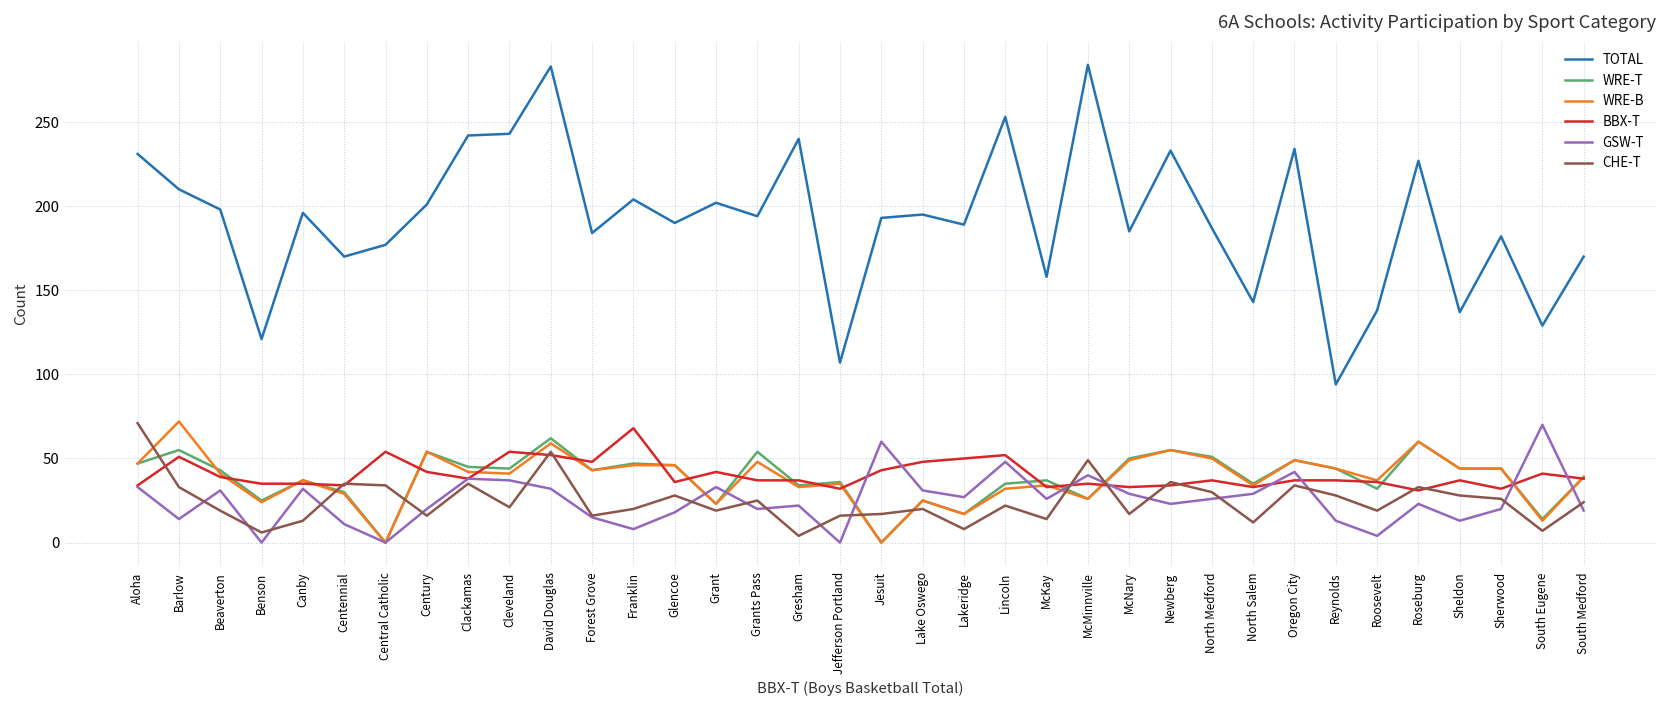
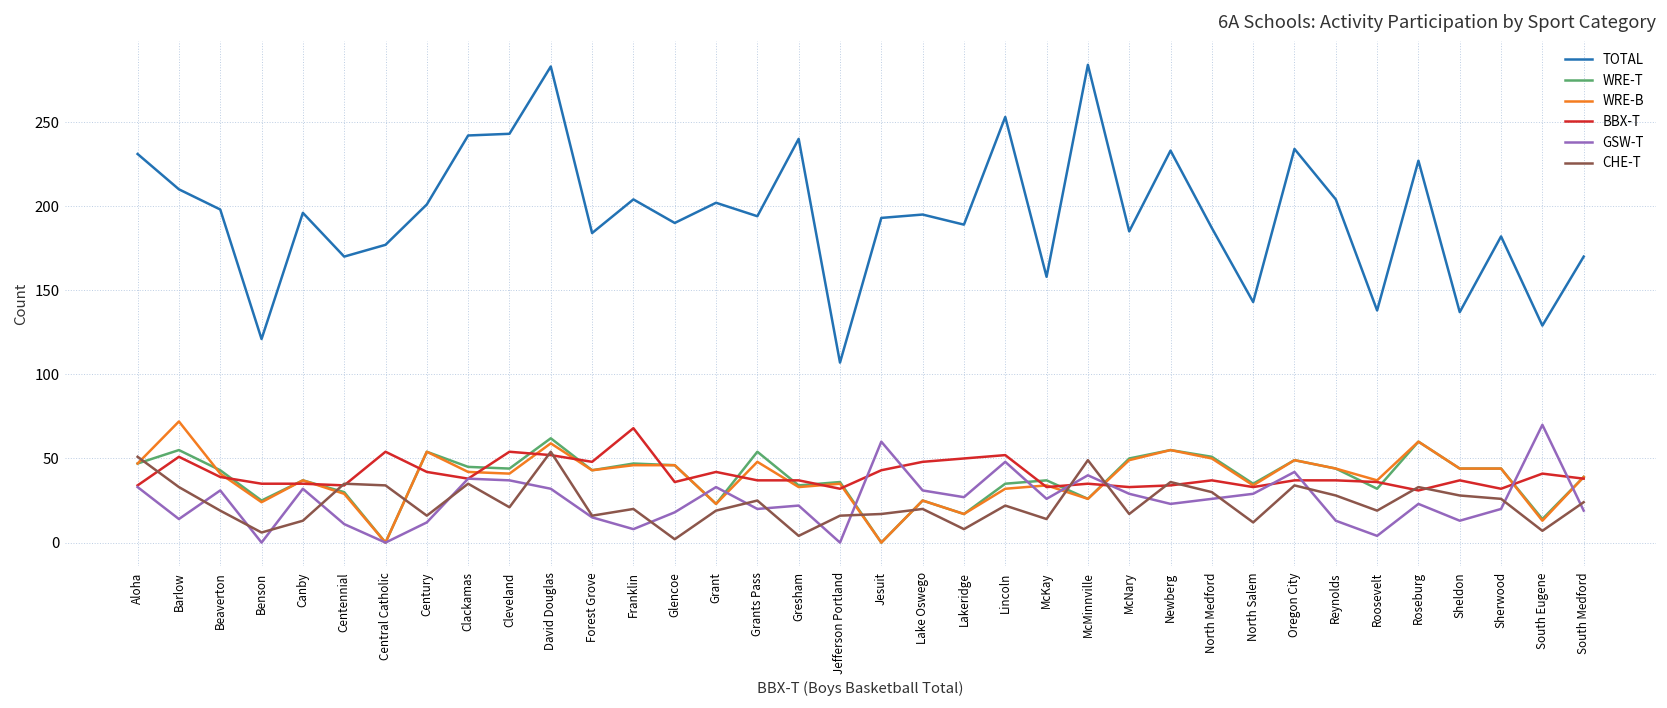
  {
    "TOTAL": {
      "Aloha": 231,
      "Barlow": 210,
      "Beaverton": 198,
      "Benson": 121,
      "Canby": 196,
      "Centennial": 170,
      "Central Catholic": 177,
      "Century": 201,
      "Clackamas": 242,
      "Cleveland": 243,
      "David Douglas": 283,
      "Forest Grove": 184,
      "Franklin": 204,
      "Glencoe": 190,
      "Grant": 202,
      "Grants Pass": 194,
      "Gresham": 240,
      "Jefferson Portland": 107,
      "Jesuit": 193,
      "Lake Oswego": 195,
      "Lakeridge": 189,
      "Lincoln": 253,
      "McKay": 158,
      "McMinnville": 284,
      "McNary": 185,
      "Newberg": 233,
      "North Medford": 187,
      "North Salem": 143,
      "Oregon City": 234,
-     "Reynolds": 94,
+     "Reynolds": 204,
      "Roosevelt": 138,
      "Roseburg": 227,
      "Sheldon": 137,
      "Sherwood": 182,
      "South Eugene": 129,
      "South Medford": 170
    },
    "WRE-T": {
      "Barlow": 55,
      "Beaverton": 43,
      "Clackamas": 45,
      "Cleveland": 44,
      "David Douglas": 62,
      "Grants Pass": 54,
      "Lincoln": 35,
      "McKay": 37,
      "Roosevelt": 32
    },
    "WRE-B": {
      "Barlow": 72,
      "Beaverton": 41,
      "Clackamas": 42,
      "Cleveland": 41,
      "David Douglas": 59,
      "Grants Pass": 48,
      "Lincoln": 32
    },
    "BBX-T": {
      "Barlow": 51,
      "Beaverton": 39,
      "Benson": 35,
      "Canby": 35,
      "Central Catholic": 54,
      "Century": 42,
      "Cleveland": 54,
      "David Douglas": 52,
      "Forest Grove": 48,
      "Franklin": 68,
      "Glencoe": 36,
      "Grant": 42,
      "Grants Pass": 37,
      "Gresham": 37,
      "Jefferson Portland": 32,
      "Jesuit": 43,
      "Lake Oswego": 48,
      "Lakeridge": 50,
      "Lincoln": 52,
      "McMinnville": 35,
      "McNary": 33,
      "Newberg": 34,
      "North Medford": 37,
      "Oregon City": 37,
      "Reynolds": 37,
      "Roseburg": 31,
      "Sheldon": 37,
      "Sherwood": 32,
      "South Eugene": 41
    },
    "GSW-T": {
      "Barlow": 14,
      "Beaverton": 31,
      "Benson": 0,
      "Canby": 32,
      "Centennial": 11,
-     "Century": 20,
+     "Century": 12,
      "Cleveland": 37,
      "David Douglas": 32,
      "Franklin": 8,
      "Glencoe": 18,
      "Grant": 33,
      "Grants Pass": 20,
      "Gresham": 22,
      "Jefferson Portland": 0,
      "Jesuit": 60,
      "Lake Oswego": 31,
      "Lakeridge": 27,
      "Lincoln": 48,
      "McKay": 26,
      "McMinnville": 40,
      "McNary": 29,
      "Newberg": 23,
      "North Medford": 26,
      "North Salem": 29,
      "Oregon City": 42,
      "Reynolds": 13,
      "Roosevelt": 4,
      "Roseburg": 23,
      "Sheldon": 13,
      "Sherwood": 20,
      "South Eugene": 70,
      "South Medford": 19
    },
    "CHE-T": {
-     "Aloha": 71,
+     "Aloha": 51,
      "Barlow": 33,
      "Beaverton": 19,
      "Benson": 6,
      "Canby": 13,
      "Central Catholic": 34,
      "Century": 16,
      "Clackamas": 35,
      "Cleveland": 21,
      "David Douglas": 54,
      "Franklin": 20,
-     "Glencoe": 28,
+     "Glencoe": 2,
      "Grant": 19,
      "Grants Pass": 25,
      "Gresham": 4,
      "Jefferson Portland": 16,
      "Jesuit": 17,
      "Lake Oswego": 20,
      "Lakeridge": 8,
      "Lincoln": 22,
      "McKay": 14,
      "McMinnville": 49,
      "McNary": 17,
      "Newberg": 36,
      "North Medford": 30,
      "North Salem": 12,
      "Oregon City": 34,
      "Reynolds": 28,
      "Roosevelt": 19,
      "Roseburg": 33,
      "Sheldon": 28,
      "Sherwood": 26,
      "South Eugene": 7,
      "South Medford": 24
    }
  }
